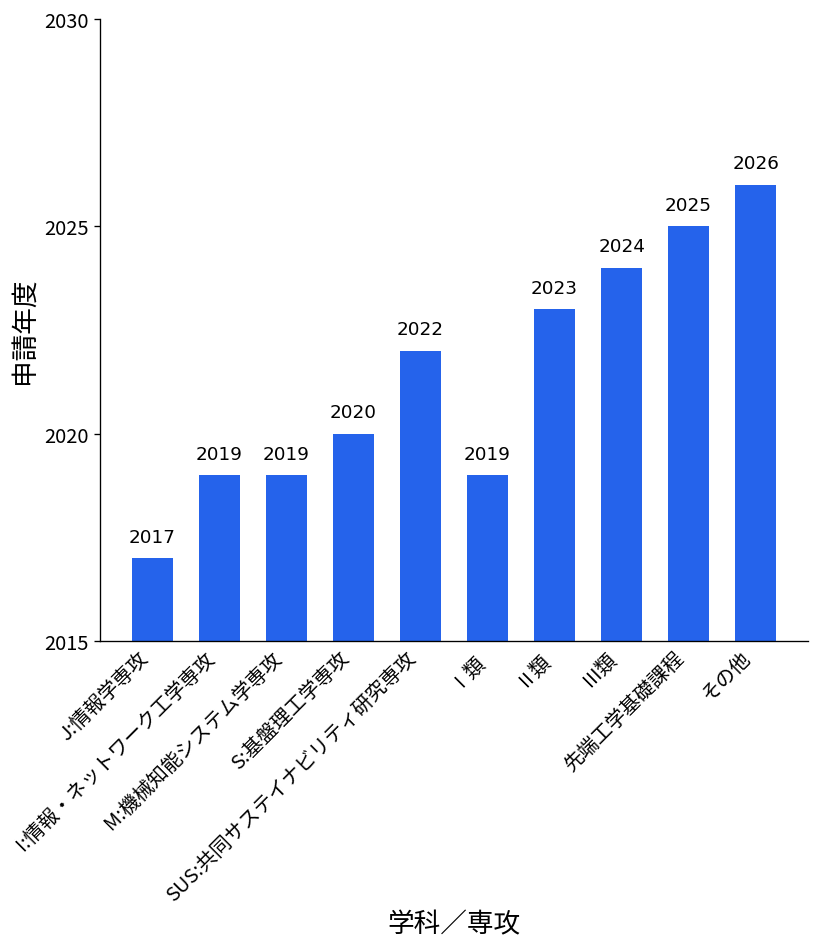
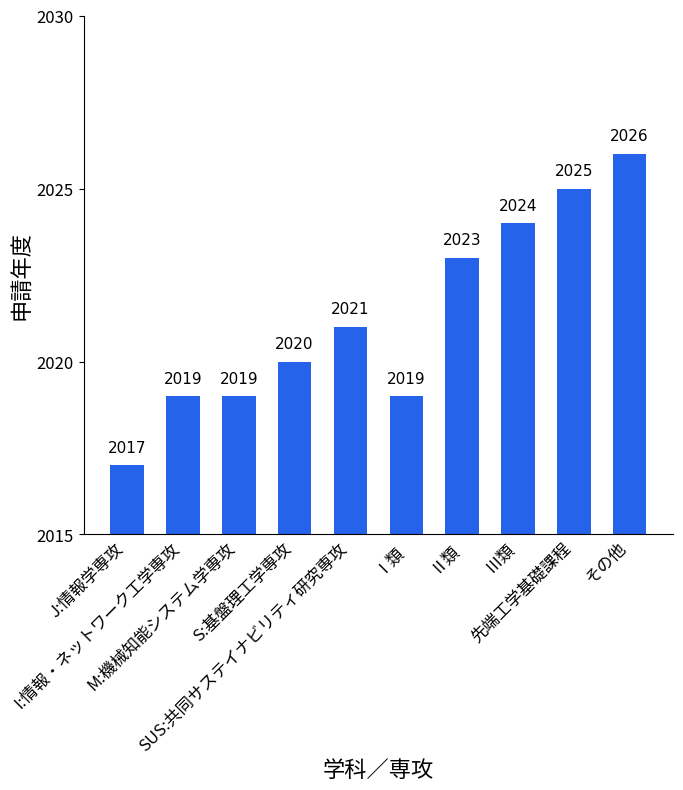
  {
    "J:情報学専攻": 2017,
    "I:情報・ネットワーク工学専攻": 2019,
    "M:機械知能システム学専攻": 2019,
    "S:基盤理工学専攻": 2020,
-   "SUS:共同サステイナビリティ研究専攻": 2022,
+   "SUS:共同サステイナビリティ研究専攻": 2021,
    "Ⅰ類": 2019,
    "Ⅱ類": 2023,
    "Ⅲ類": 2024,
    "先端工学基礎課程": 2025,
    "その他": 2026
  }
